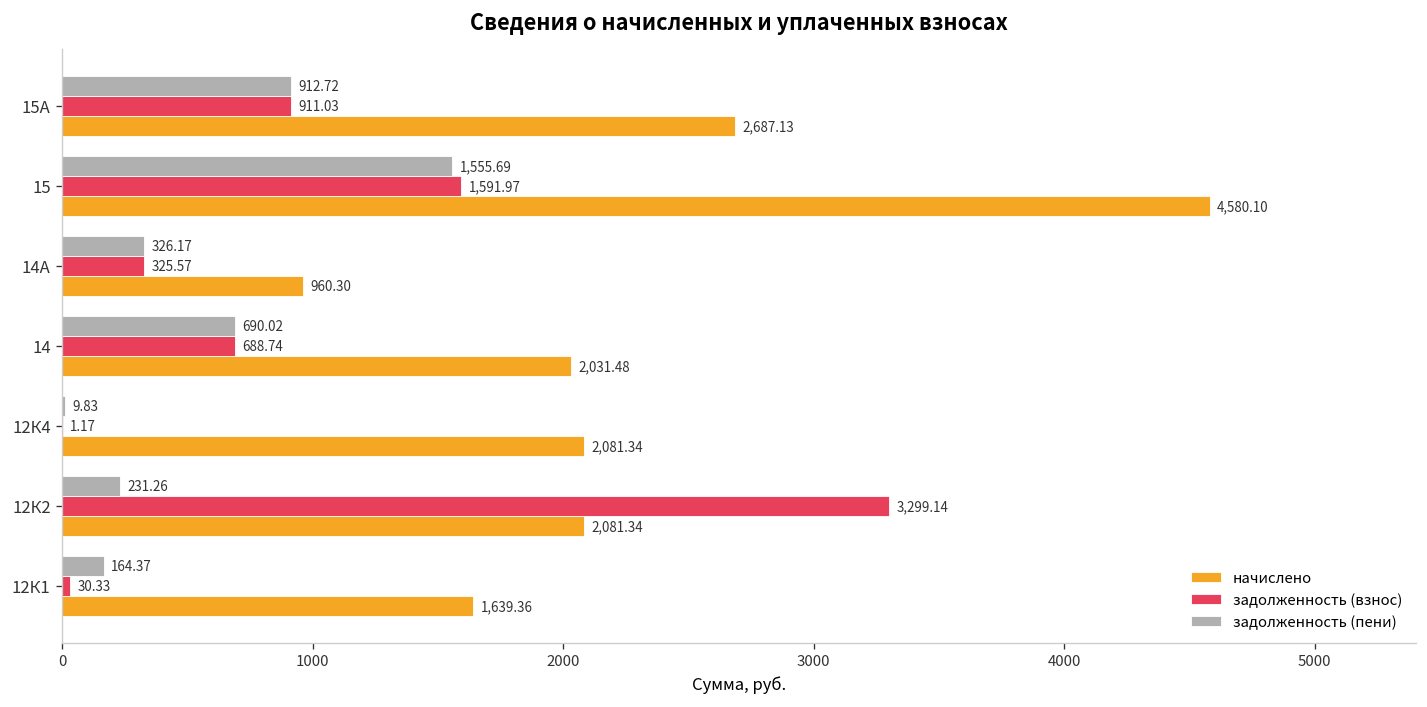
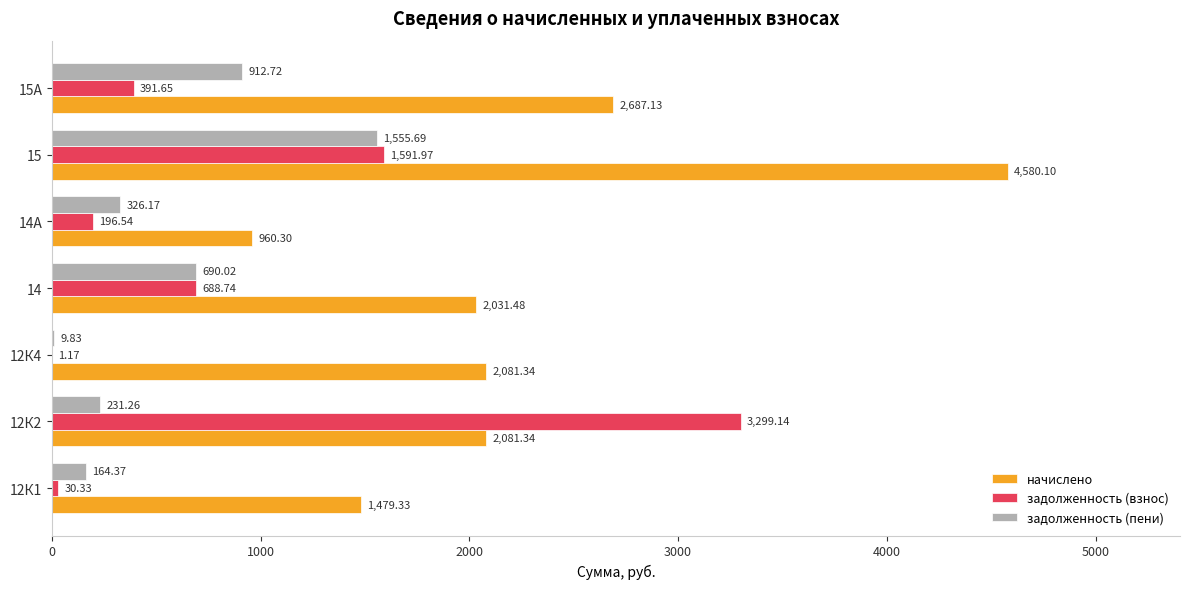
  {
    "начислено": {
      "15А": "2,687.13",
      "15": "4,580.10",
      "14А": "960.30",
      "14": "2,031.48",
      "12К4": "2,081.34",
      "12К2": "2,081.34",
-     "12К1": "1,639.36"
+     "12К1": "1,479.33"
    },
    "задолженность (взнос)": {
-     "15А": "911.03",
+     "15А": "391.65",
      "15": "1,591.97",
-     "14А": "325.57",
+     "14А": "196.54",
      "14": "688.74",
      "12К4": "1.17",
      "12К2": "3,299.14",
      "12К1": "30.33"
    },
    "задолженность (пени)": {
      "15А": "912.72",
      "15": "1,555.69",
      "14А": "326.17",
      "14": "690.02",
      "12К4": "9.83",
      "12К2": "231.26",
      "12К1": "164.37"
    }
  }
